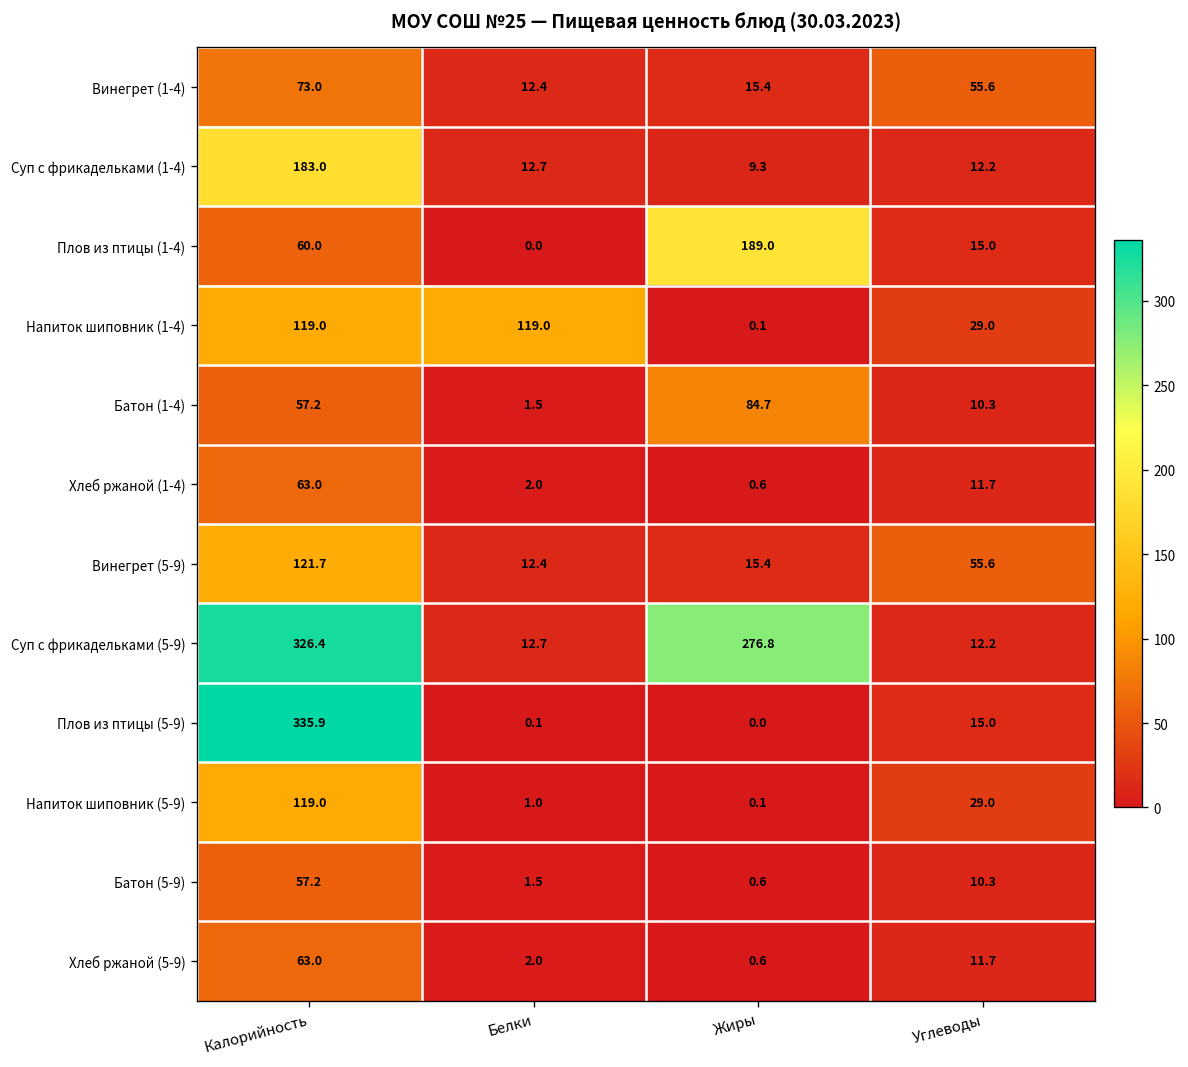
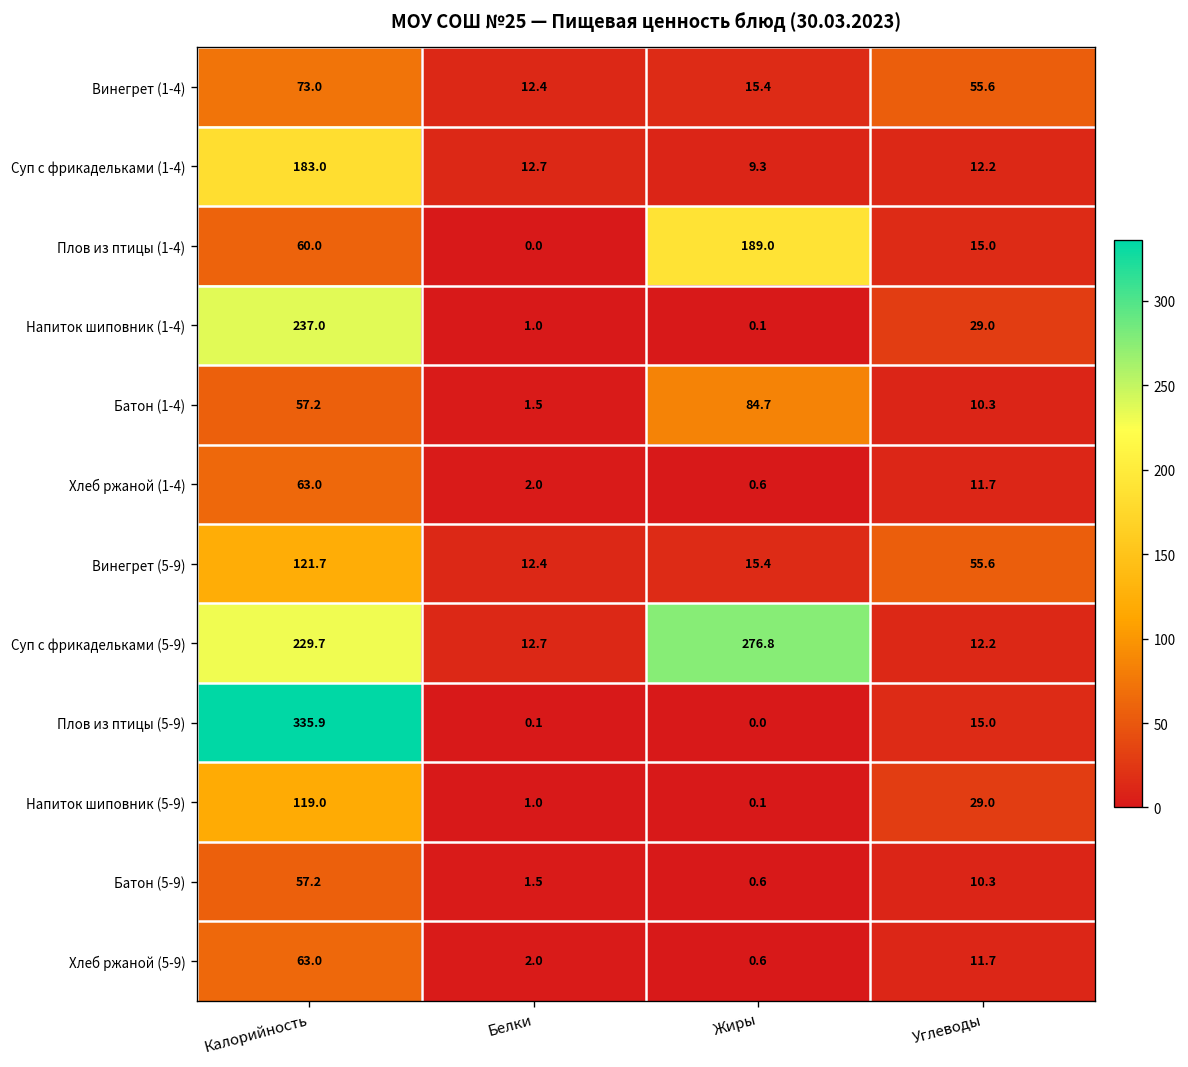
  {
    "Винегрет (1-4)": {
      "Калорийность": 73.0,
      "Белки": 12.4,
      "Жиры": 15.4,
      "Углеводы": 55.6
    },
    "Суп с фрикадельками (1-4)": {
      "Калорийность": 183.0,
      "Белки": 12.7,
      "Жиры": 9.3,
      "Углеводы": 12.2
    },
    "Плов из птицы (1-4)": {
      "Калорийность": 60.0,
      "Белки": 0.0,
      "Жиры": 189.0,
      "Углеводы": 15.0
    },
    "Напиток шиповник (1-4)": {
-     "Калорийность": 119.0,
-     "Белки": 119.0,
+     "Калорийность": 237.0,
+     "Белки": 1.0,
      "Жиры": 0.1,
      "Углеводы": 29.0
    },
    "Батон (1-4)": {
      "Калорийность": 57.2,
      "Белки": 1.5,
      "Жиры": 84.7,
      "Углеводы": 10.3
    },
    "Хлеб ржаной (1-4)": {
      "Калорийность": 63.0,
      "Белки": 2.0,
      "Жиры": 0.6,
      "Углеводы": 11.7
    },
    "Винегрет (5-9)": {
      "Калорийность": 121.7,
      "Белки": 12.4,
      "Жиры": 15.4,
      "Углеводы": 55.6
    },
    "Суп с фрикадельками (5-9)": {
-     "Калорийность": 326.4,
+     "Калорийность": 229.7,
      "Белки": 12.7,
      "Жиры": 276.8,
      "Углеводы": 12.2
    },
    "Плов из птицы (5-9)": {
      "Калорийность": 335.9,
      "Белки": 0.1,
      "Жиры": 0.0,
      "Углеводы": 15.0
    },
    "Напиток шиповник (5-9)": {
      "Калорийность": 119.0,
      "Белки": 1.0,
      "Жиры": 0.1,
      "Углеводы": 29.0
    },
    "Батон (5-9)": {
      "Калорийность": 57.2,
      "Белки": 1.5,
      "Жиры": 0.6,
      "Углеводы": 10.3
    },
    "Хлеб ржаной (5-9)": {
      "Калорийность": 63.0,
      "Белки": 2.0,
      "Жиры": 0.6,
      "Углеводы": 11.7
    }
  }
